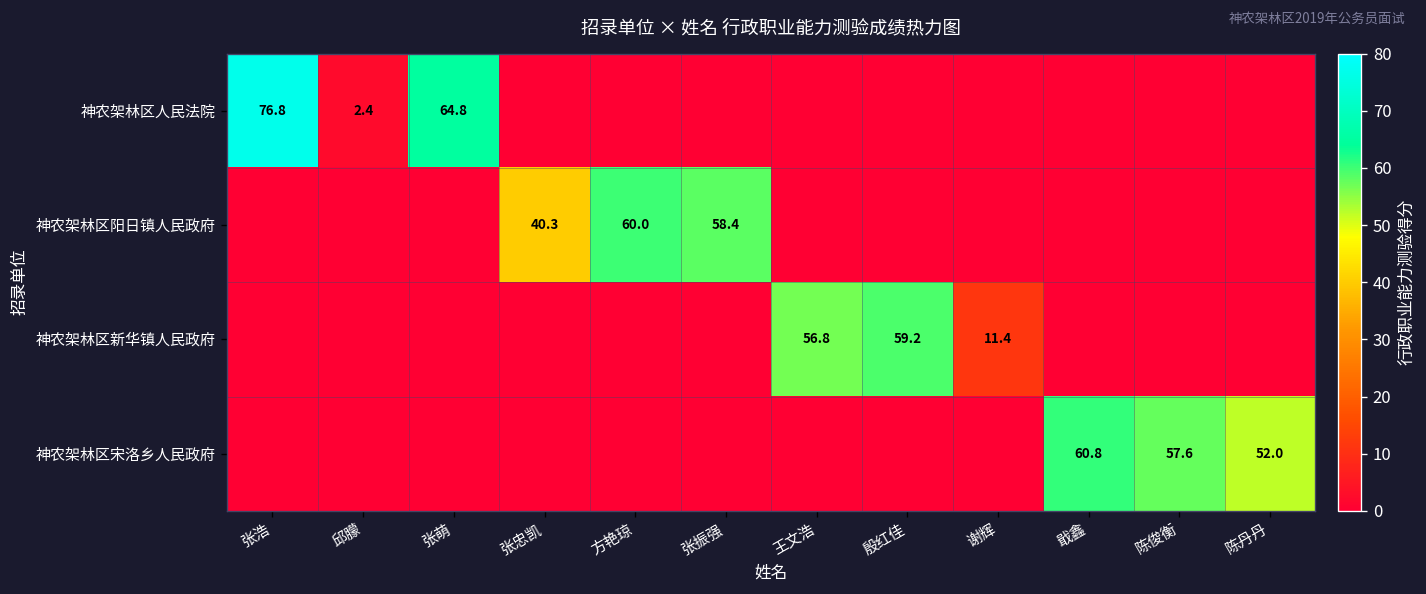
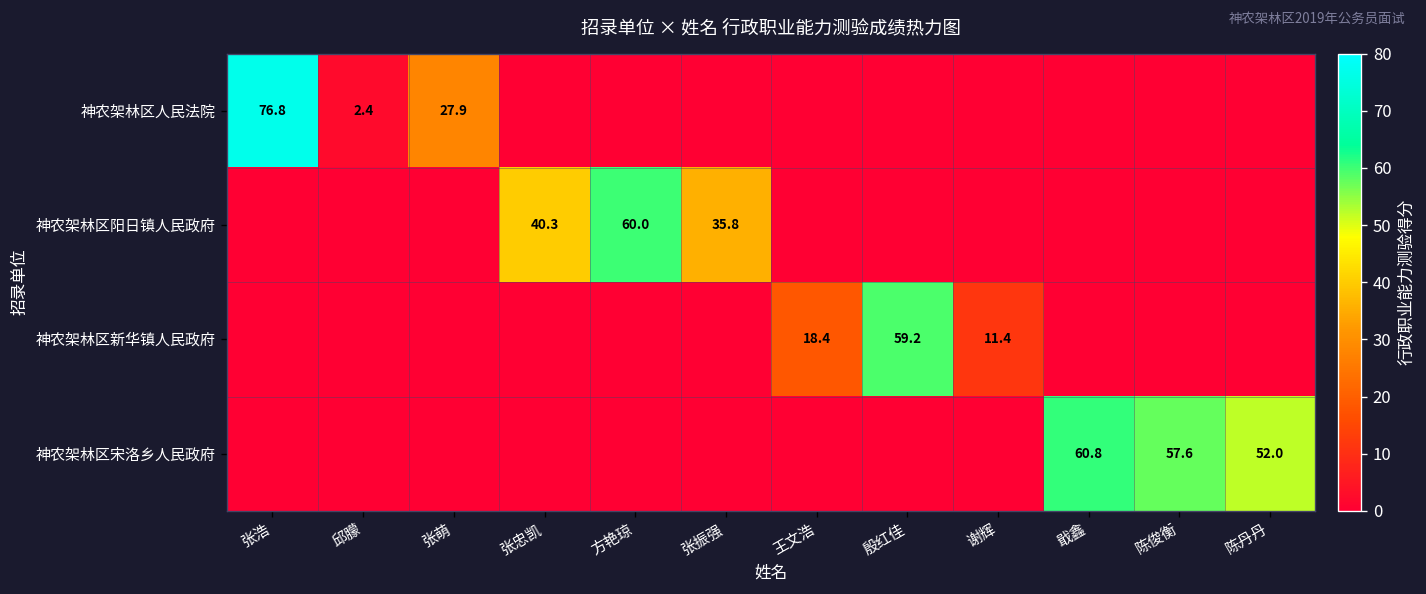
  {
    "神农架林区人民法院": {
      "张浩": 76.8,
      "邱朦": 2.4,
-     "张萌": 64.8
+     "张萌": 27.9
    },
    "神农架林区阳日镇人民政府": {
      "张忠凯": 40.3,
      "方艳琼": 60.0,
-     "张振强": 58.4
+     "张振强": 35.8
    },
    "神农架林区新华镇人民政府": {
-     "王文浩": 56.8,
+     "王文浩": 18.4,
      "殷红佳": 59.2,
      "谢辉": 11.4
    },
    "神农架林区宋洛乡人民政府": {
      "戢鑫": 60.8,
      "陈俊衡": 57.6,
      "陈丹丹": 52.0
    }
  }
